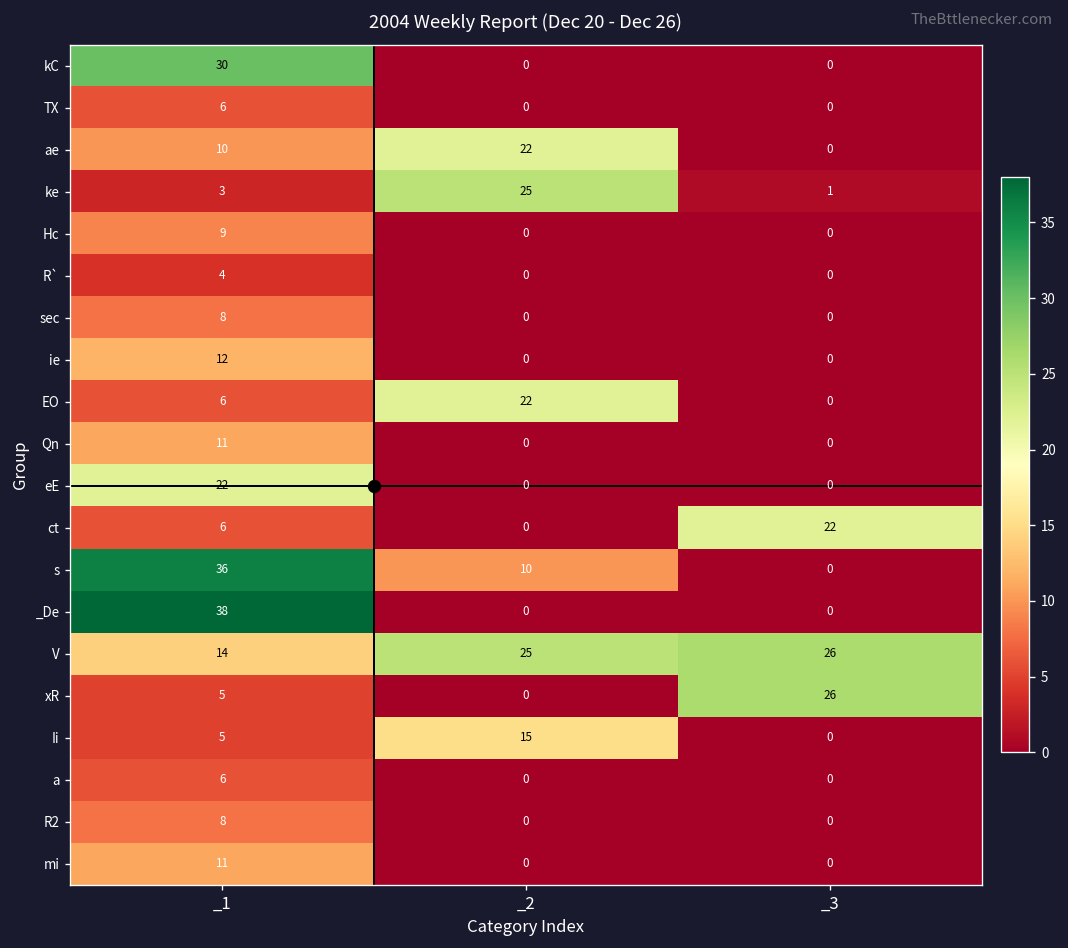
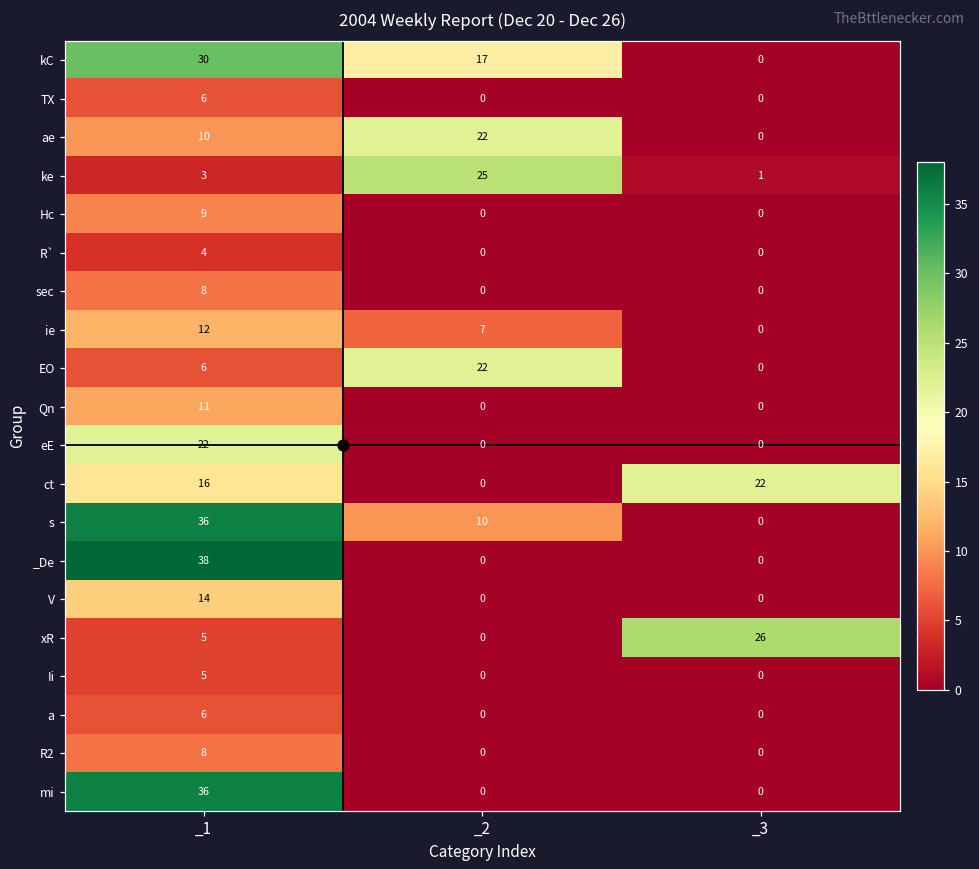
  {
    "kC": {
      "_1": 30,
-     "_2": 0,
+     "_2": 17,
      "_3": 0
    },
    "TX": {
      "_1": 6,
      "_2": 0,
      "_3": 0
    },
    "ae": {
      "_1": 10,
      "_2": 22,
      "_3": 0
    },
    "ke": {
      "_1": 3,
      "_2": 25,
      "_3": 1
    },
    "Hc": {
      "_1": 9,
      "_2": 0,
      "_3": 0
    },
    "R`": {
      "_1": 4,
      "_2": 0,
      "_3": 0
    },
    "sec": {
      "_1": 8,
      "_2": 0,
      "_3": 0
    },
    "ie": {
      "_1": 12,
-     "_2": 0,
+     "_2": 7,
      "_3": 0
    },
    "EO": {
      "_1": 6,
      "_2": 22,
      "_3": 0
    },
    "Qn": {
      "_1": 11,
      "_2": 0,
      "_3": 0
    },
    "eE": {
      "_1": 22,
      "_2": 0,
      "_3": 0
    },
    "ct": {
-     "_1": 6,
+     "_1": 16,
      "_2": 0,
      "_3": 22
    },
    "s": {
      "_1": 36,
      "_2": 10,
      "_3": 0
    },
    "_De": {
      "_1": 38,
      "_2": 0,
      "_3": 0
    },
    "V": {
      "_1": 14,
-     "_2": 25,
-     "_3": 26
+     "_2": 0,
+     "_3": 0
    },
    "xR": {
      "_1": 5,
      "_2": 0,
      "_3": 26
    },
    "Ii": {
      "_1": 5,
-     "_2": 15,
+     "_2": 0,
      "_3": 0
    },
    "a": {
      "_1": 6,
      "_2": 0,
      "_3": 0
    },
    "R2": {
      "_1": 8,
      "_2": 0,
      "_3": 0
    },
    "mi": {
-     "_1": 11,
+     "_1": 36,
      "_2": 0,
      "_3": 0
    }
  }
